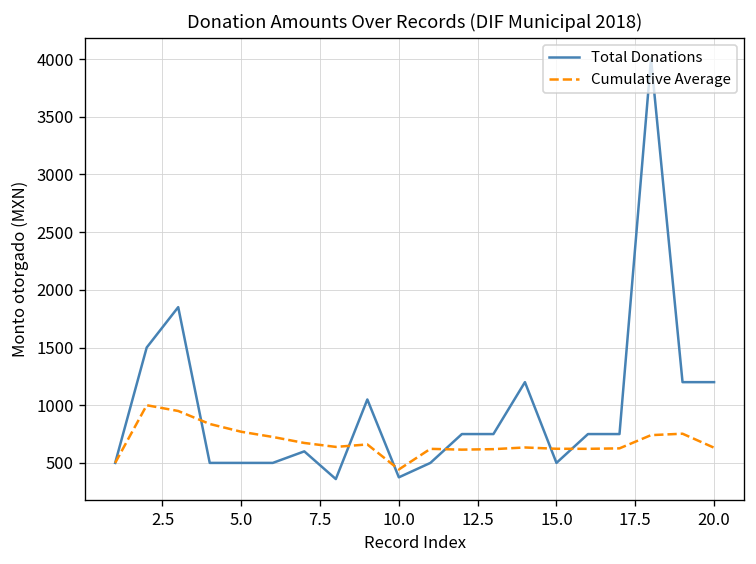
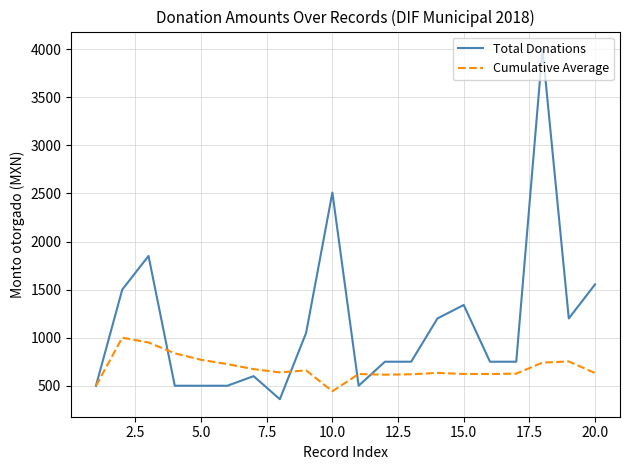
  {
    "Total Donations": {
      "5.0": 500,
-     "10.0": 400,
-     "15.0": 500,
-     "20.0": 1200
+     "10.0": 2500,
+     "15.0": 1300,
+     "20.0": 1600
    },
    "Cumulative Average": {
      "5.0": 800,
      "10.0": 400,
      "15.0": 600,
      "20.0": 600
    }
  }
